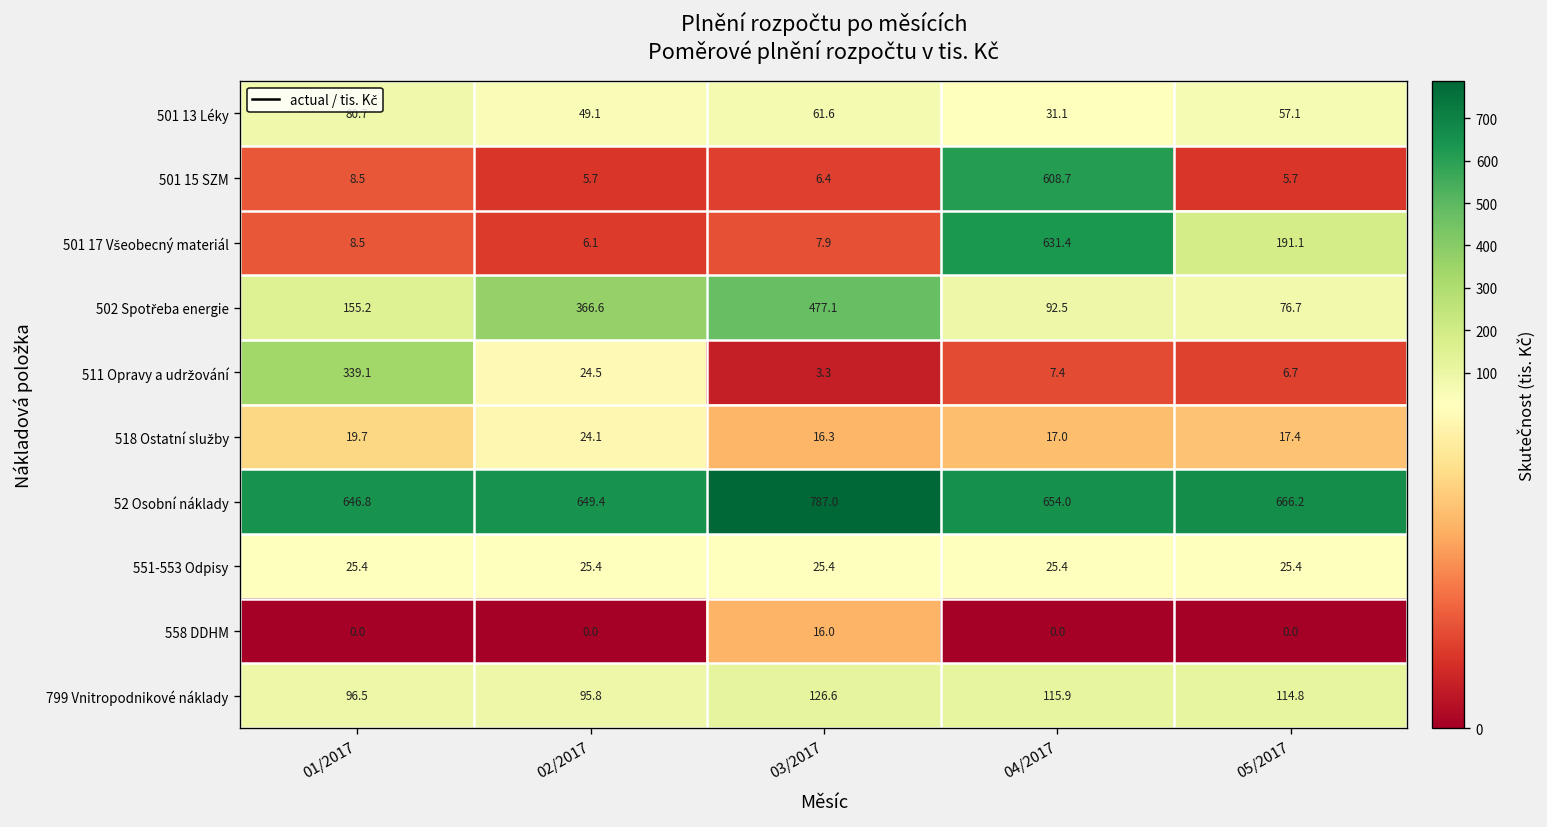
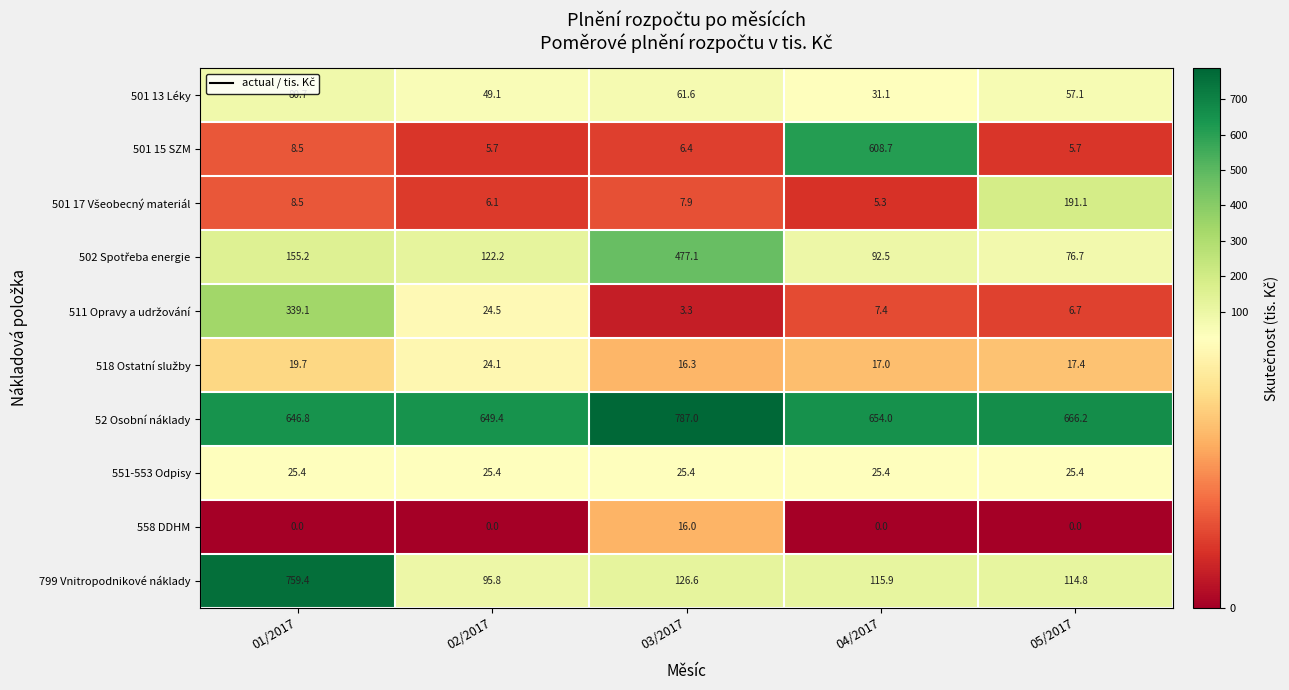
  {
    "501 13 Léky": {
      "02/2017": 49.1,
      "03/2017": 61.6,
      "04/2017": 31.1,
      "05/2017": 57.1
    },
    "501 15 SZM": {
      "01/2017": 8.5,
      "02/2017": 5.7,
      "03/2017": 6.4,
      "04/2017": 608.7,
      "05/2017": 5.7
    },
    "501 17 Všeobecný materiál": {
      "01/2017": 8.5,
      "02/2017": 6.1,
      "03/2017": 7.9,
-     "04/2017": 631.4,
+     "04/2017": 5.3,
      "05/2017": 191.1
    },
    "502 Spotřeba energie": {
      "01/2017": 155.2,
-     "02/2017": 366.6,
+     "02/2017": 122.2,
      "03/2017": 477.1,
      "04/2017": 92.5,
      "05/2017": 76.7
    },
    "511 Opravy a udržování": {
      "01/2017": 339.1,
      "02/2017": 24.5,
      "03/2017": 3.3,
      "04/2017": 7.4,
      "05/2017": 6.7
    },
    "518 Ostatní služby": {
      "01/2017": 19.7,
      "02/2017": 24.1,
      "03/2017": 16.3,
      "04/2017": 17.0,
      "05/2017": 17.4
    },
    "52 Osobní náklady": {
      "01/2017": 646.8,
      "02/2017": 649.4,
      "03/2017": 787.0,
      "04/2017": 654.0,
      "05/2017": 666.2
    },
    "551-553 Odpisy": {
      "01/2017": 25.4,
      "02/2017": 25.4,
      "03/2017": 25.4,
      "04/2017": 25.4,
      "05/2017": 25.4
    },
    "558 DDHM": {
      "01/2017": 0.0,
      "02/2017": 0.0,
      "03/2017": 16.0,
      "04/2017": 0.0,
      "05/2017": 0.0
    },
    "799 Vnitropodnikové náklady": {
-     "01/2017": 96.5,
+     "01/2017": 759.4,
      "02/2017": 95.8,
      "03/2017": 126.6,
      "04/2017": 115.9,
      "05/2017": 114.8
    }
  }
